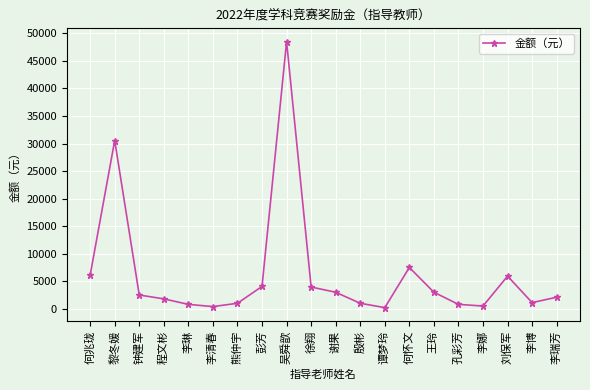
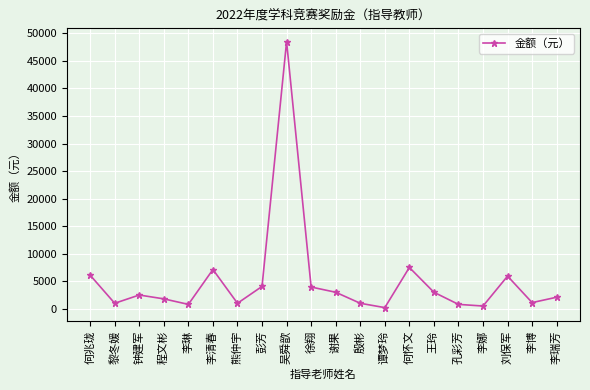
  {
    "何兆珑": 6000,
-   "黎冬媛": 31000,
+   "黎冬媛": 1000,
    "钟建军": 3000,
    "程文彬": 2000,
    "李琳": 1000,
-   "李清春": 0,
+   "李清春": 7000,
    "熊仲宇": 1000,
    "彭芳": 4000,
    "吴舜歆": 49000,
    "徐翔": 4000,
    "谢果": 3000,
    "殷彬": 1000,
    "谭梦玲": 0,
    "何怀文": 8000,
    "王玲": 3000,
    "孔彩芳": 1000,
    "李娜": 1000,
    "刘保军": 6000,
    "李博": 1000,
    "李瑞芳": 2000
  }
